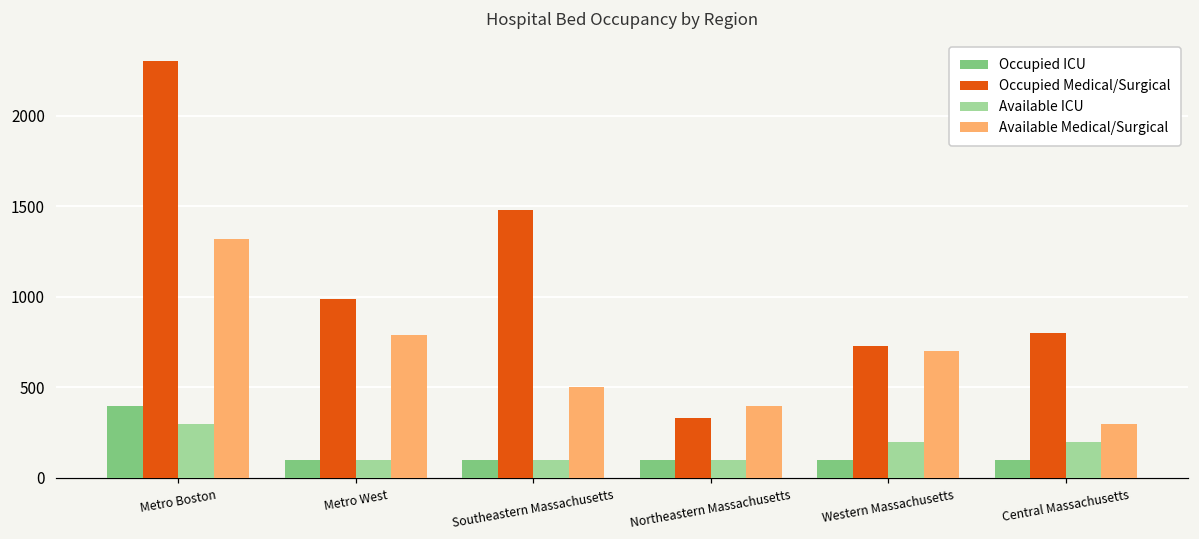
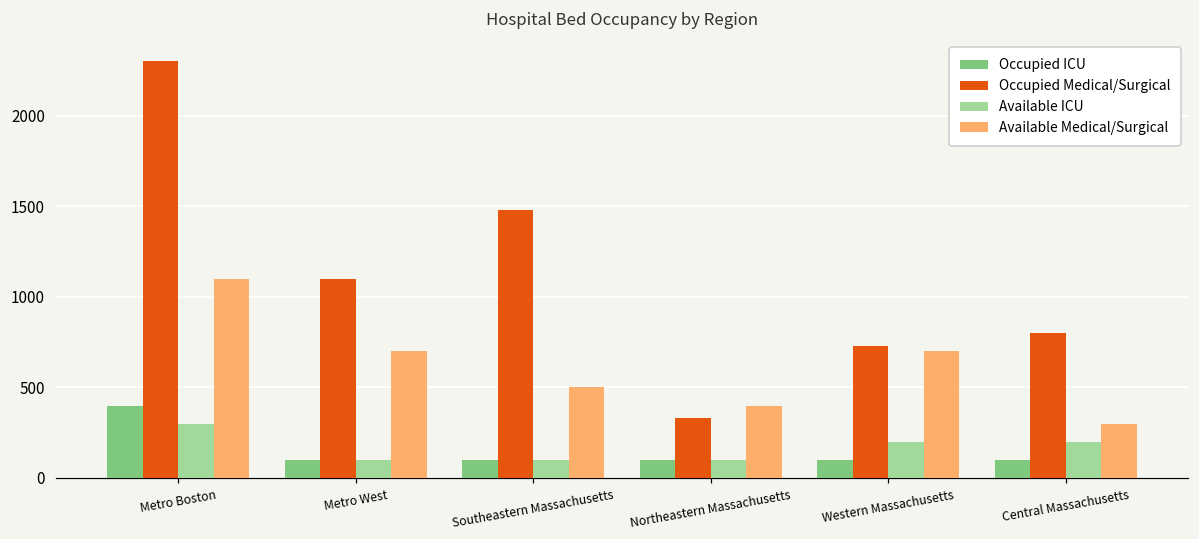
  {
    "Occupied Medical/Surgical": {
      "Metro Boston": 2300,
-     "Metro West": 990,
+     "Metro West": 1100,
      "Southeastern Massachusetts": 1480,
      "Northeastern Massachusetts": 330,
      "Western Massachusetts": 730,
      "Central Massachusetts": 800
    },
    "Available Medical/Surgical": {
-     "Metro Boston": 1320,
-     "Metro West": 790,
+     "Metro Boston": 1100,
+     "Metro West": 700,
      "Southeastern Massachusetts": 500,
      "Northeastern Massachusetts": 400,
      "Western Massachusetts": 700,
      "Central Massachusetts": 300
    }
  }
